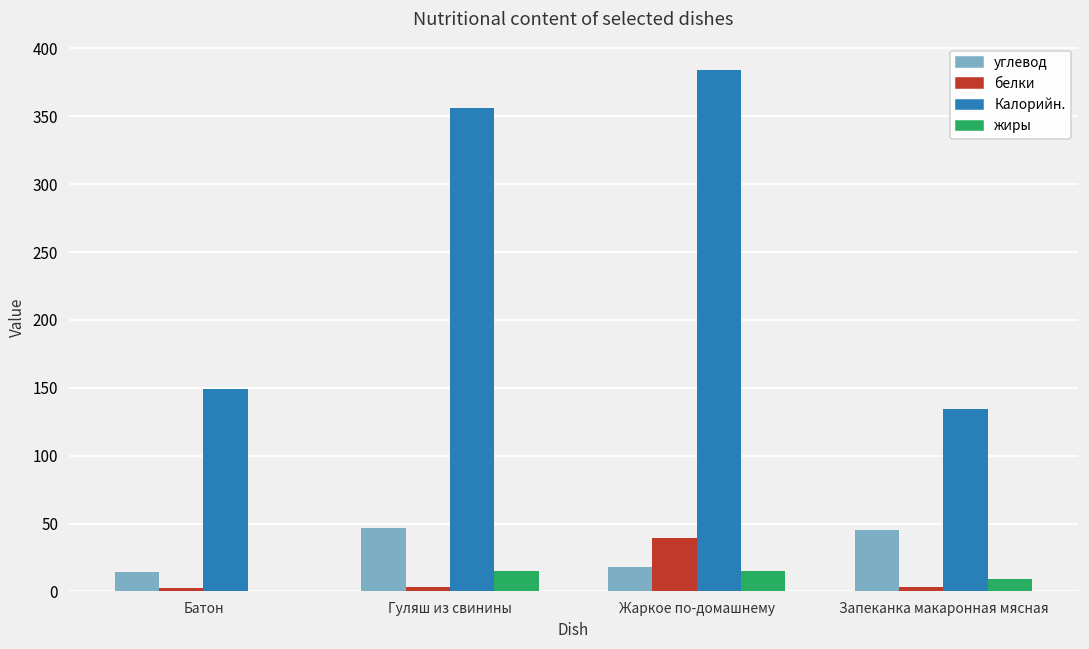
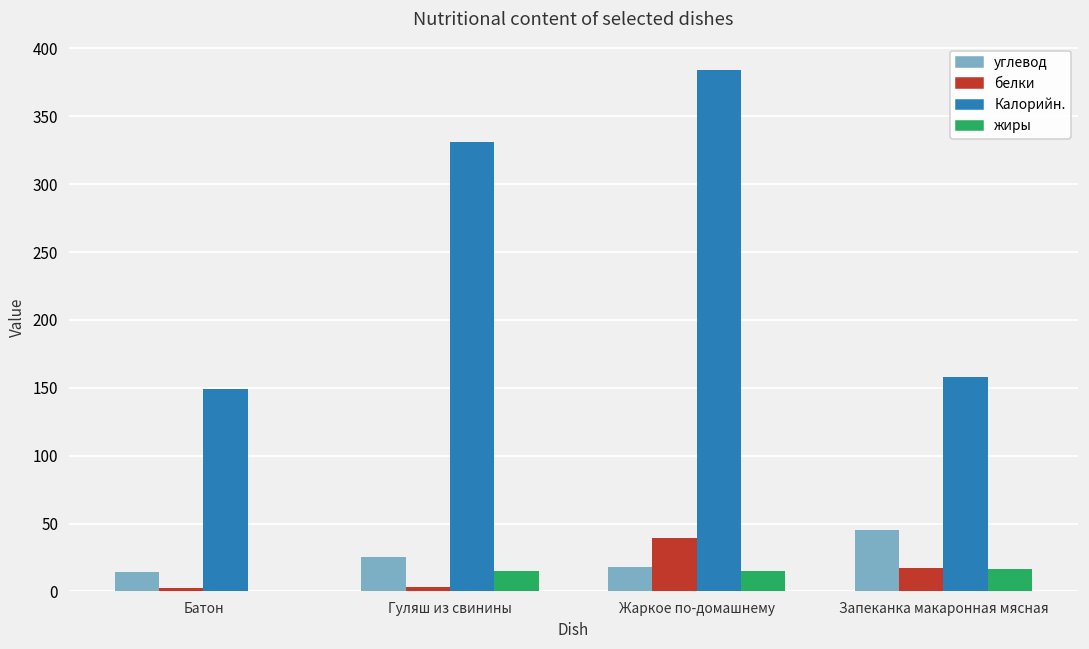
  {
    "углевод": {
      "Батон": 14,
-     "Гуляш из свинины": 47,
+     "Гуляш из свинины": 25,
      "Жаркое по-домашнему": 18,
      "Запеканка макаронная мясная": 45
    },
    "белки": {
      "Батон": 2,
      "Гуляш из свинины": 3,
      "Жаркое по-домашнему": 39,
-     "Запеканка макаронная мясная": 3
+     "Запеканка макаронная мясная": 17
    },
    "Калорийн.": {
      "Батон": 149,
-     "Гуляш из свинины": 356,
+     "Гуляш из свинины": 331,
      "Жаркое по-домашнему": 384,
-     "Запеканка макаронная мясная": 135
+     "Запеканка макаронная мясная": 158
    },
    "жиры": {
      "Гуляш из свинины": 15,
      "Жаркое по-домашнему": 15,
-     "Запеканка макаронная мясная": 9
+     "Запеканка макаронная мясная": 17
    }
  }
